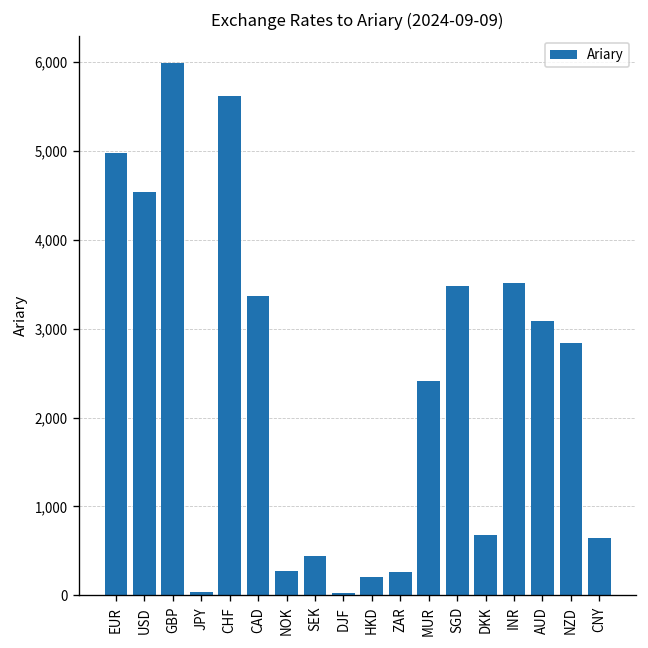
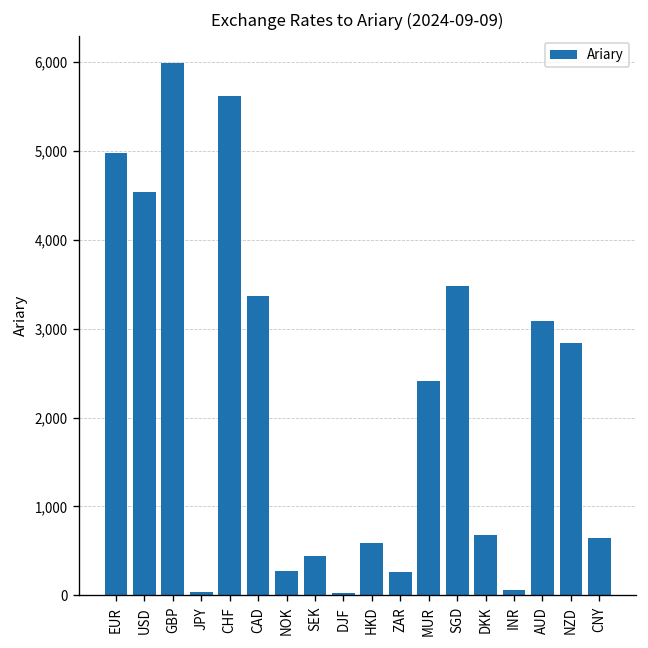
  {
    "EUR": "5,000",
    "USD": "4,500",
    "GBP": "6,000",
    "CHF": "5,600",
    "CAD": "3,400",
    "NOK": "300",
    "SEK": "400",
-   "HKD": "200",
+   "HKD": "600",
    "ZAR": "300",
    "MUR": "2,400",
    "SGD": "3,500",
    "DKK": "700",
-   "INR": "3,500",
+   "INR": "100",
    "AUD": "3,100",
    "NZD": "2,800",
    "CNY": "600"
  }
